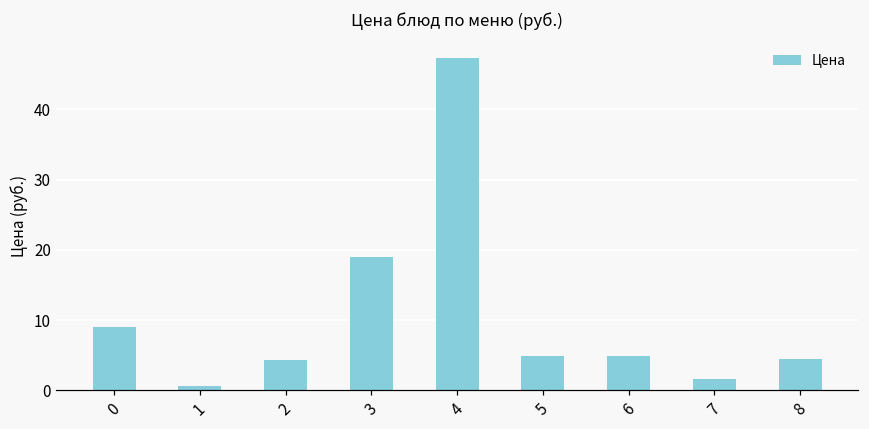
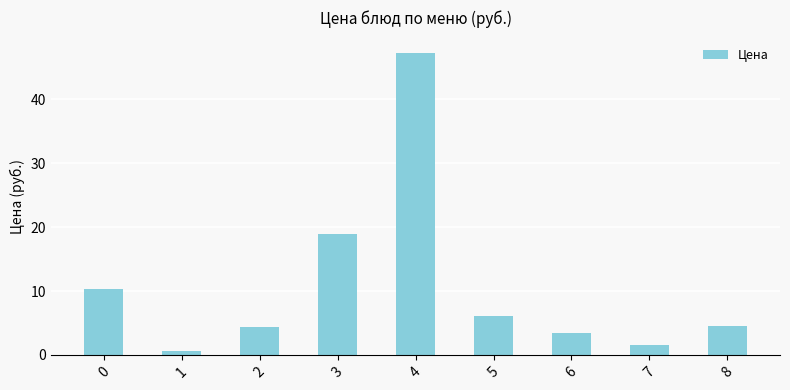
  {
-   "0": 9,
+   "0": 10,
    "1": 1,
    "2": 4,
    "3": 19,
    "4": 47,
-   "5": 5,
-   "6": 5,
+   "5": 6,
+   "6": 3,
    "7": 2,
    "8": 4
  }
